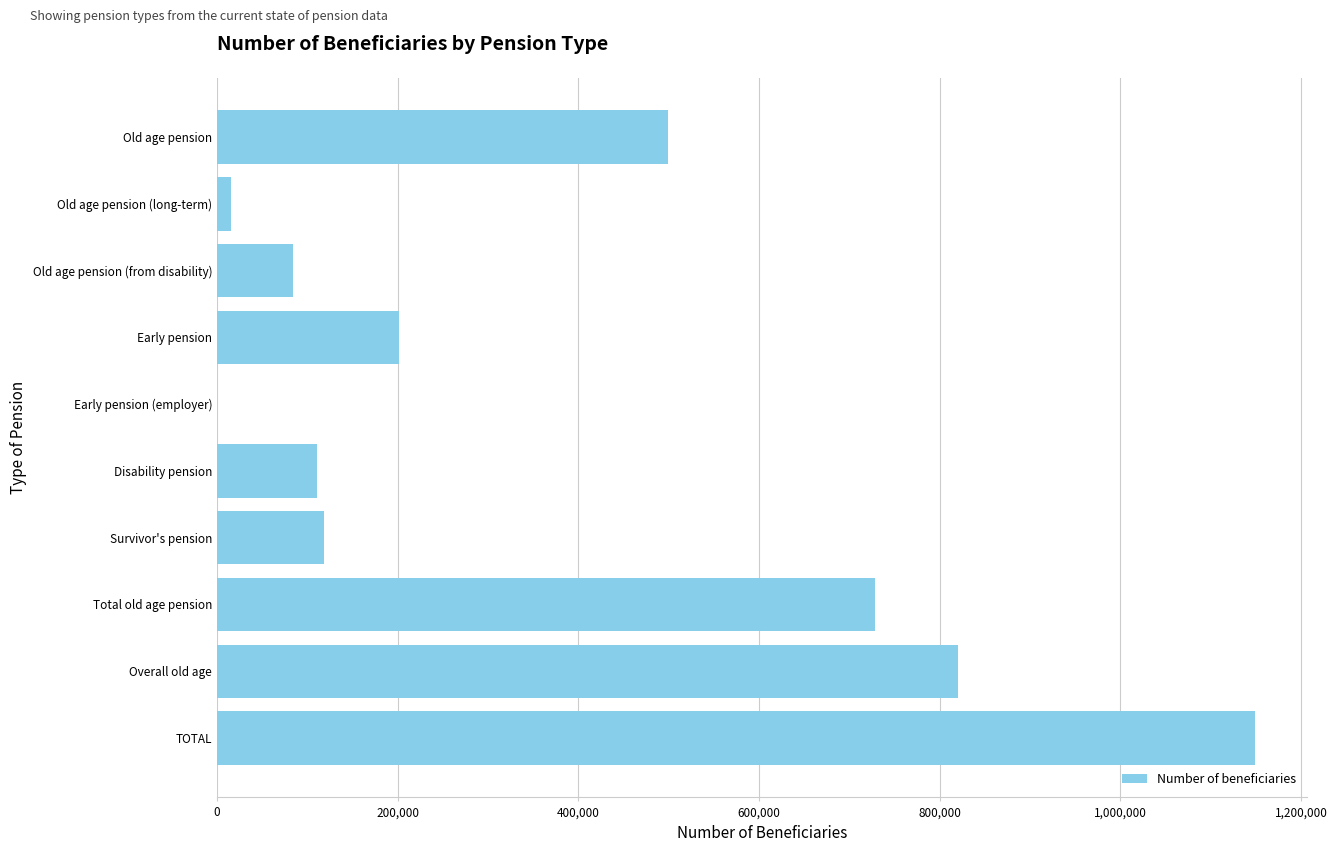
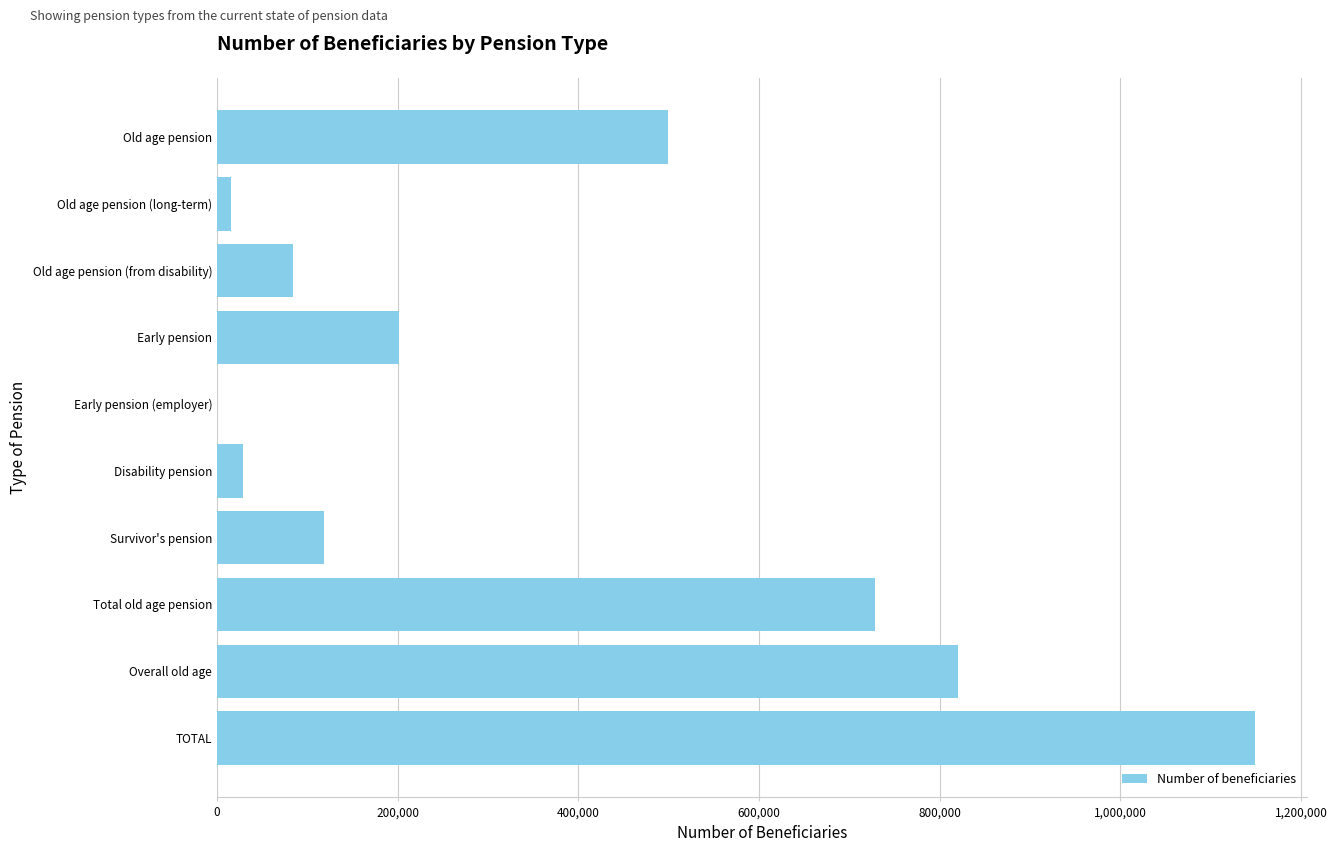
  {
    "Old age pension": "500,000",
    "Old age pension (long-term)": "10,000",
    "Old age pension (from disability)": "80,000",
    "Early pension": "200,000",
-   "Disability pension": "110,000",
+   "Disability pension": "30,000",
    "Survivor's pension": "120,000",
    "Total old age pension": "730,000",
    "Overall old age": "820,000",
    "TOTAL": "1,150,000"
  }
